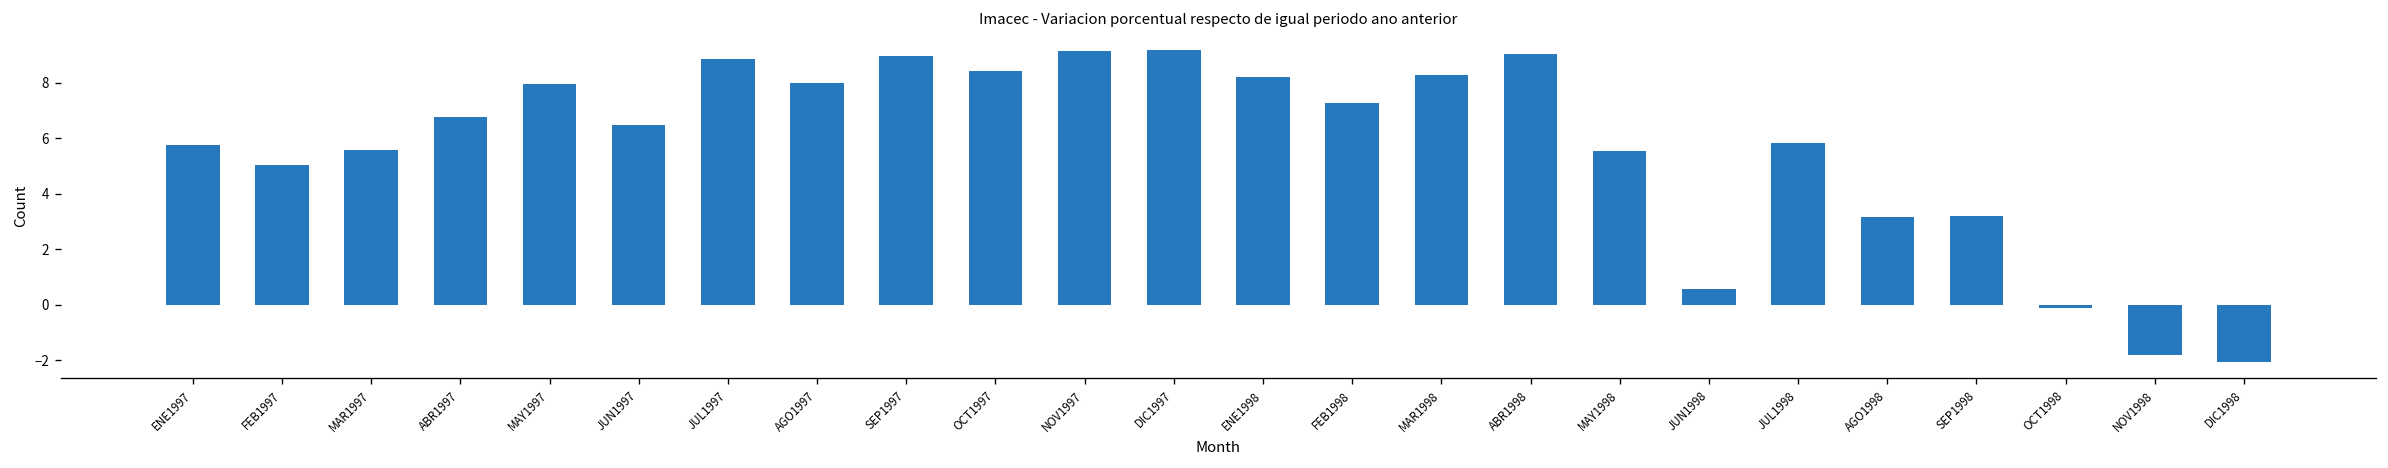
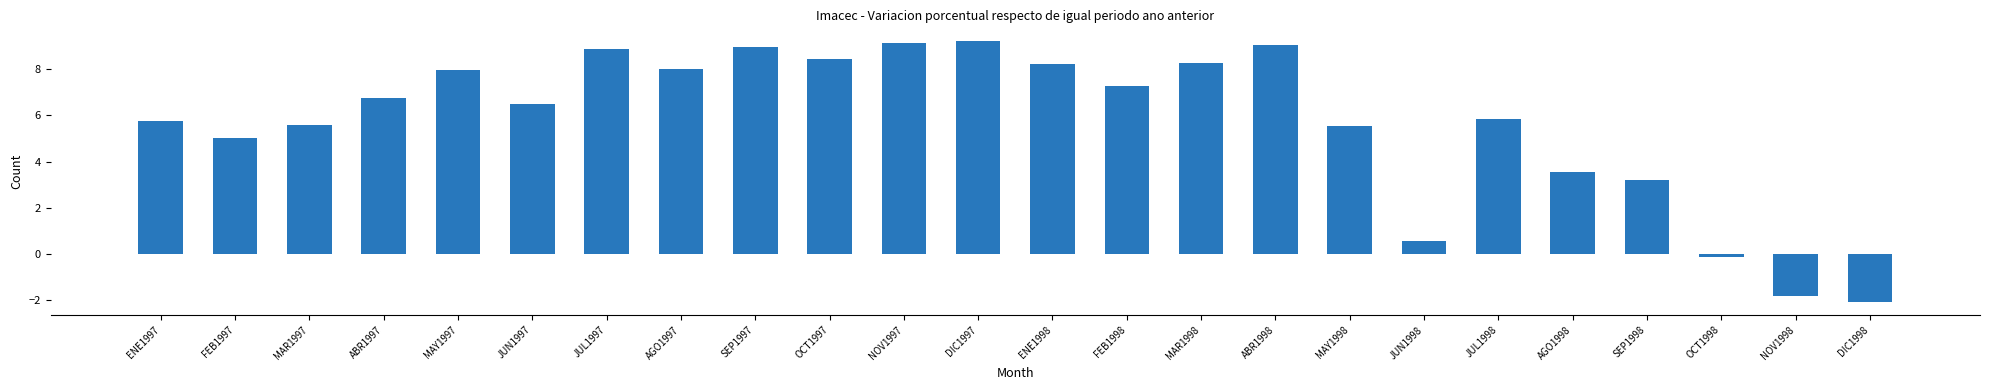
  {
    "ENE1997": 5.7,
    "FEB1997": 5.0,
    "MAR1997": 5.6,
    "ABR1997": 6.8,
    "MAY1997": 7.9,
    "JUN1997": 6.5,
    "JUL1997": 8.9,
    "AGO1997": 8.0,
    "SEP1997": 9.0,
    "OCT1997": 8.4,
    "NOV1997": 9.2,
    "DIC1997": 9.2,
    "ENE1998": 8.2,
    "FEB1998": 7.3,
    "MAR1998": 8.3,
    "ABR1998": 9.0,
    "MAY1998": 5.5,
    "JUN1998": 0.6,
    "JUL1998": 5.8,
-   "AGO1998": 3.2,
+   "AGO1998": 3.6,
    "SEP1998": 3.2,
    "OCT1998": -0.1,
    "NOV1998": -1.8,
    "DIC1998": -2.1
  }
